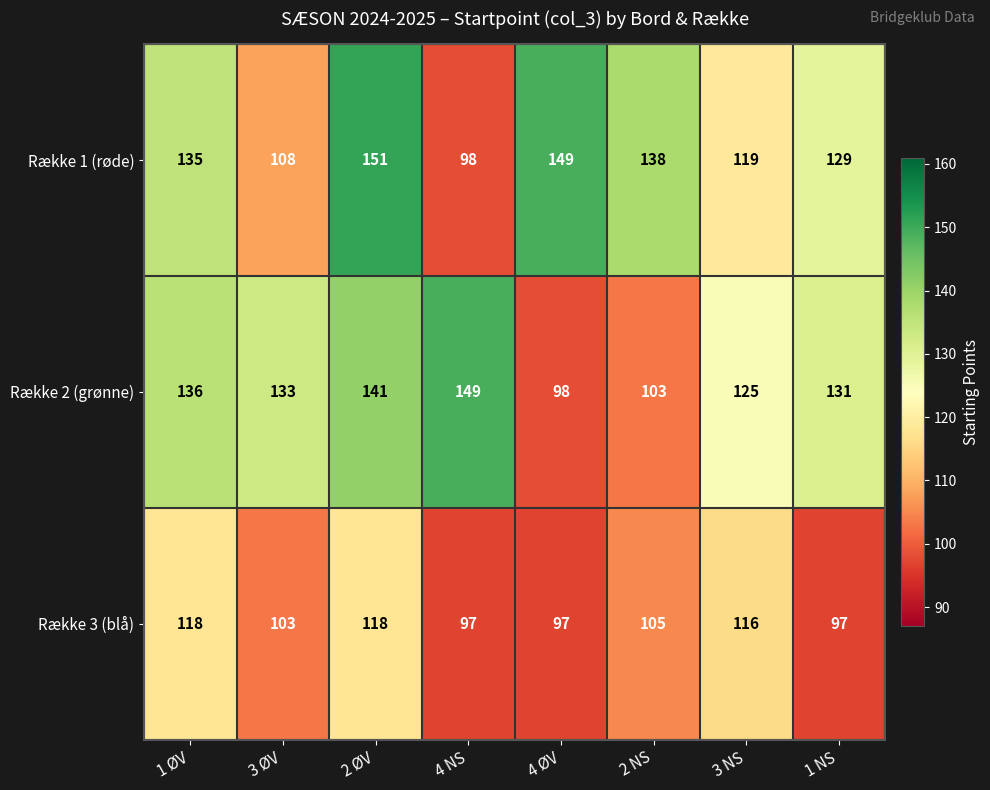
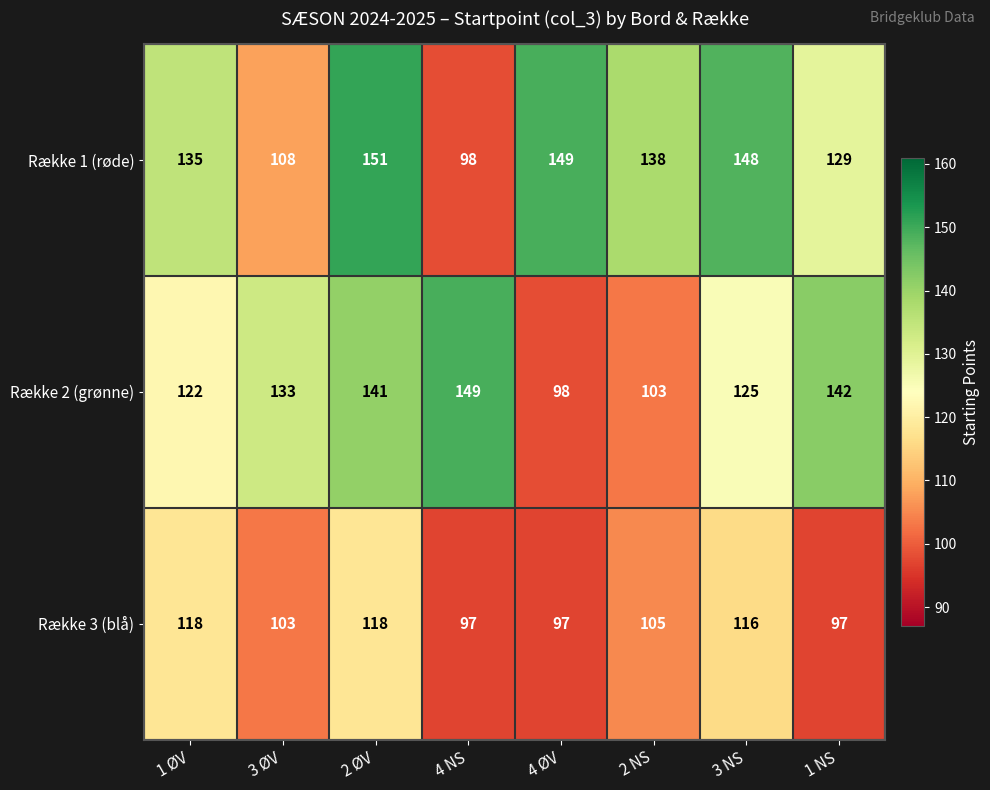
  {
    "Række 1 (røde)": {
      "1 ØV": 135,
      "3 ØV": 108,
      "2 ØV": 151,
      "4 NS": 98,
      "4 ØV": 149,
      "2 NS": 138,
-     "3 NS": 119,
+     "3 NS": 148,
      "1 NS": 129
    },
    "Række 2 (grønne)": {
-     "1 ØV": 136,
+     "1 ØV": 122,
      "3 ØV": 133,
      "2 ØV": 141,
      "4 NS": 149,
      "4 ØV": 98,
      "2 NS": 103,
      "3 NS": 125,
-     "1 NS": 131
+     "1 NS": 142
    },
    "Række 3 (blå)": {
      "1 ØV": 118,
      "3 ØV": 103,
      "2 ØV": 118,
      "4 NS": 97,
      "4 ØV": 97,
      "2 NS": 105,
      "3 NS": 116,
      "1 NS": 97
    }
  }
